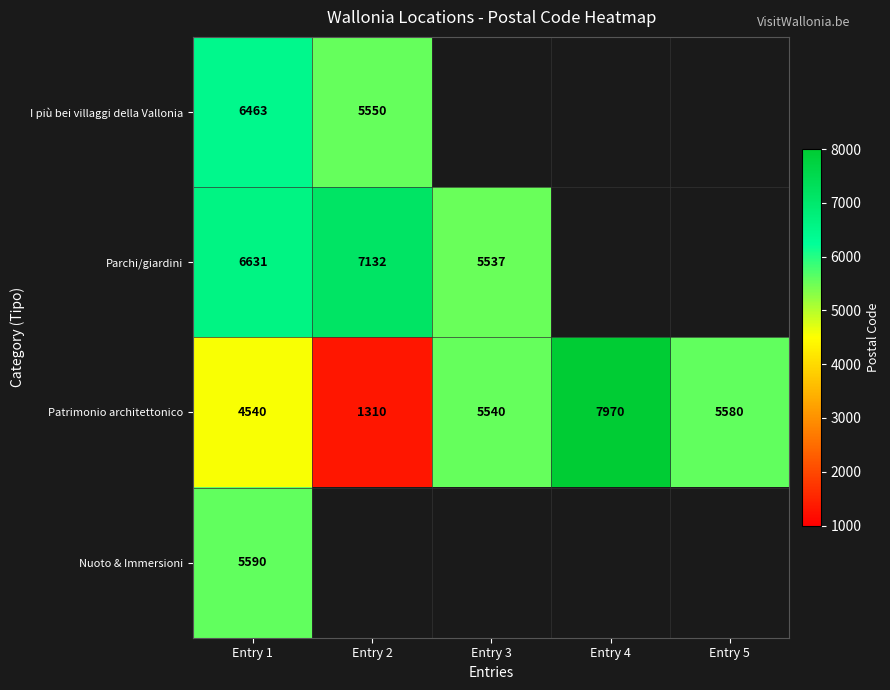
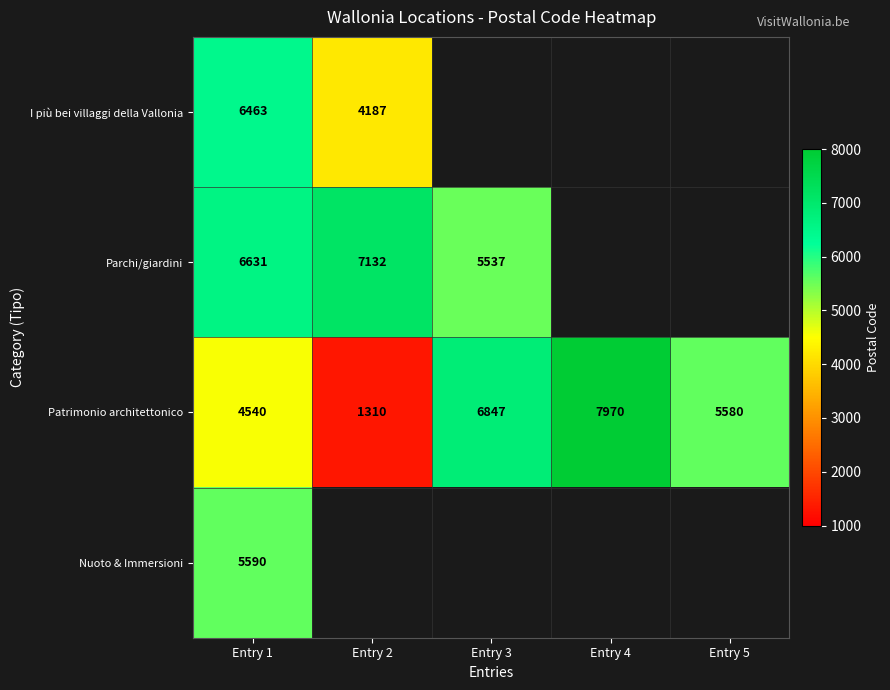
  {
    "I più bei villaggi della Vallonia": {
      "Entry 1": 6463,
-     "Entry 2": 5550
+     "Entry 2": 4187
    },
    "Parchi/giardini": {
      "Entry 1": 6631,
      "Entry 2": 7132,
      "Entry 3": 5537
    },
    "Patrimonio architettonico": {
      "Entry 1": 4540,
      "Entry 2": 1310,
-     "Entry 3": 5540,
+     "Entry 3": 6847,
      "Entry 4": 7970,
      "Entry 5": 5580
    },
    "Nuoto & Immersioni": {
      "Entry 1": 5590
    }
  }
